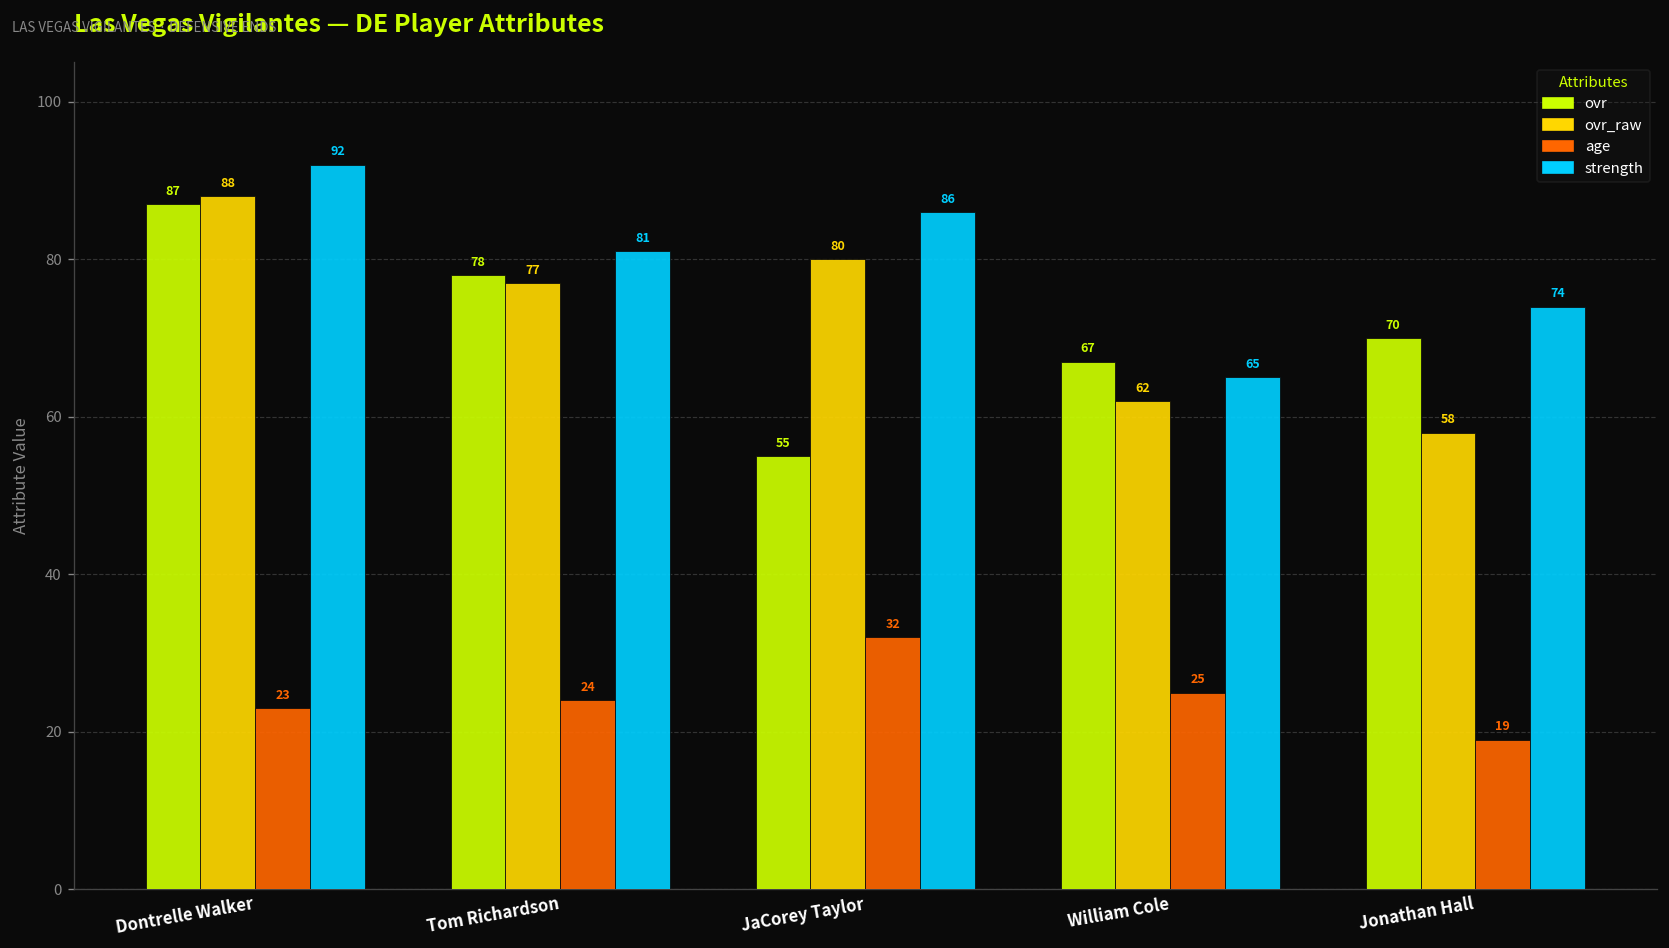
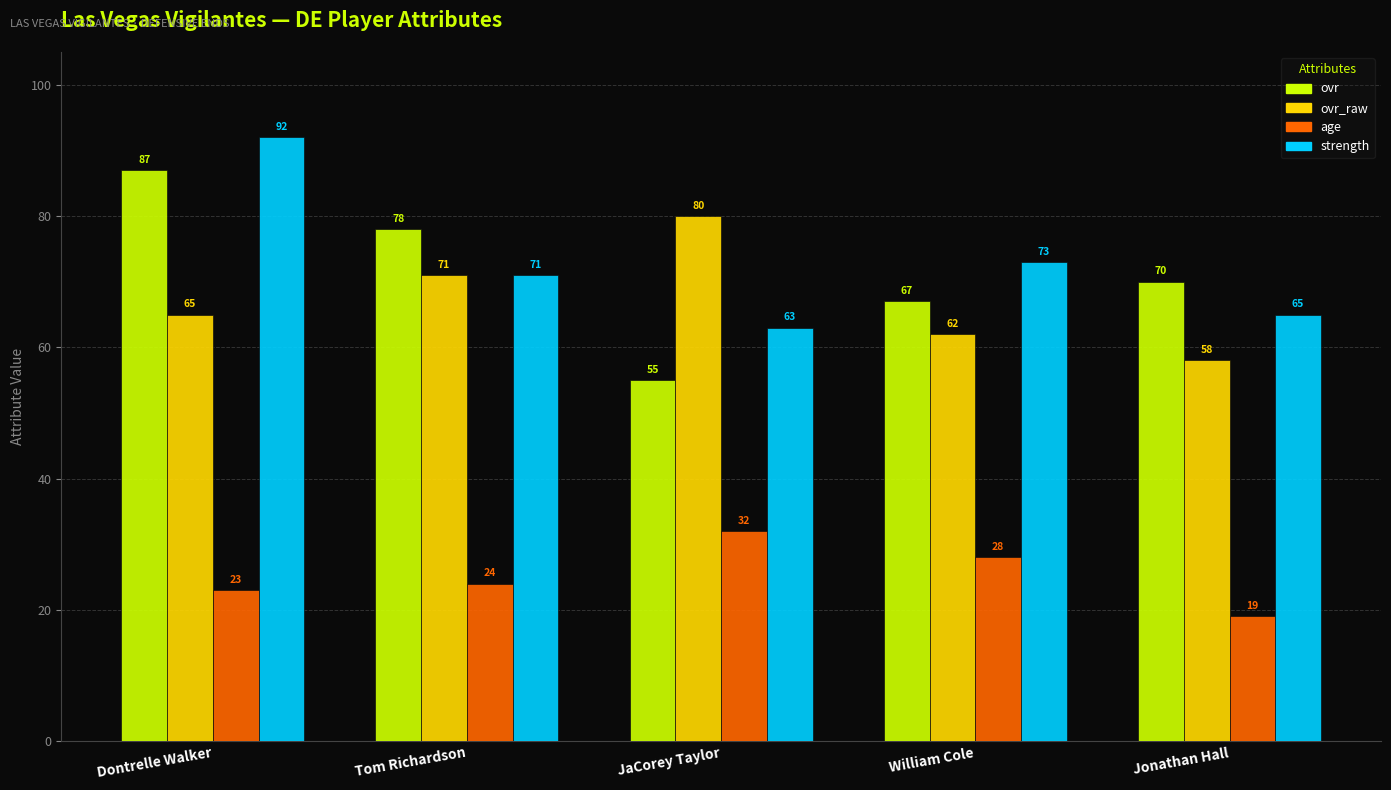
  {
    "ovr": {
      "Dontrelle Walker": 87,
      "Tom Richardson": 78,
      "JaCorey Taylor": 55,
      "William Cole": 67,
      "Jonathan Hall": 70
    },
    "ovr_raw": {
-     "Dontrelle Walker": 88,
-     "Tom Richardson": 77,
+     "Dontrelle Walker": 65,
+     "Tom Richardson": 71,
      "JaCorey Taylor": 80,
      "William Cole": 62,
      "Jonathan Hall": 58
    },
    "age": {
      "Dontrelle Walker": 23,
      "Tom Richardson": 24,
      "JaCorey Taylor": 32,
-     "William Cole": 25,
+     "William Cole": 28,
      "Jonathan Hall": 19
    },
    "strength": {
      "Dontrelle Walker": 92,
-     "Tom Richardson": 81,
-     "JaCorey Taylor": 86,
-     "William Cole": 65,
-     "Jonathan Hall": 74
+     "Tom Richardson": 71,
+     "JaCorey Taylor": 63,
+     "William Cole": 73,
+     "Jonathan Hall": 65
    }
  }
